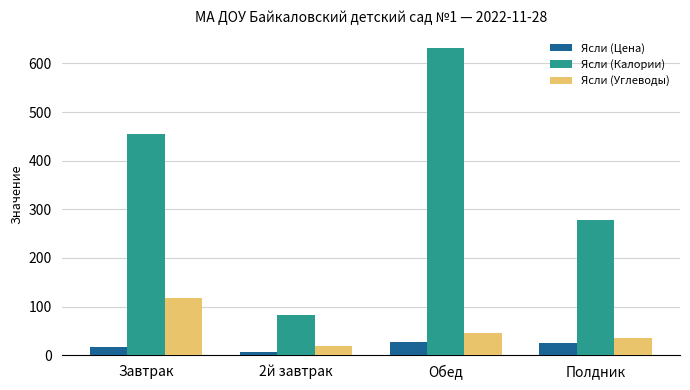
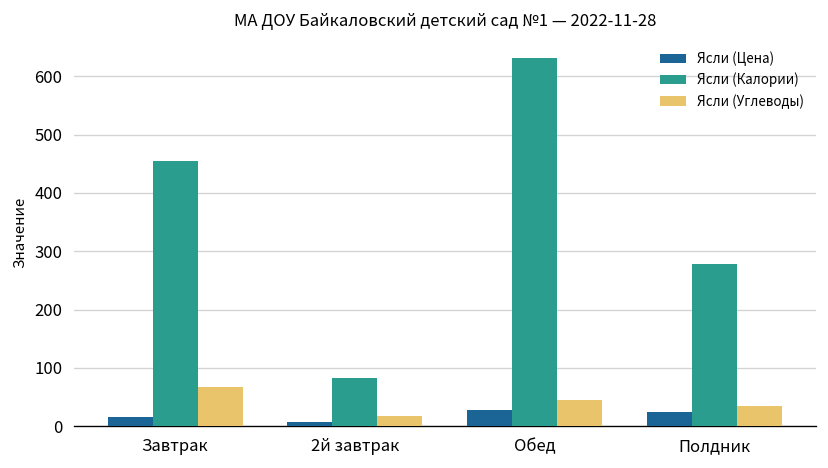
  {
    "Ясли (Углеводы)": {
-     "Завтрак": 120,
+     "Завтрак": 70,
      "2й завтрак": 20,
      "Обед": 40,
      "Полдник": 40
    }
  }
